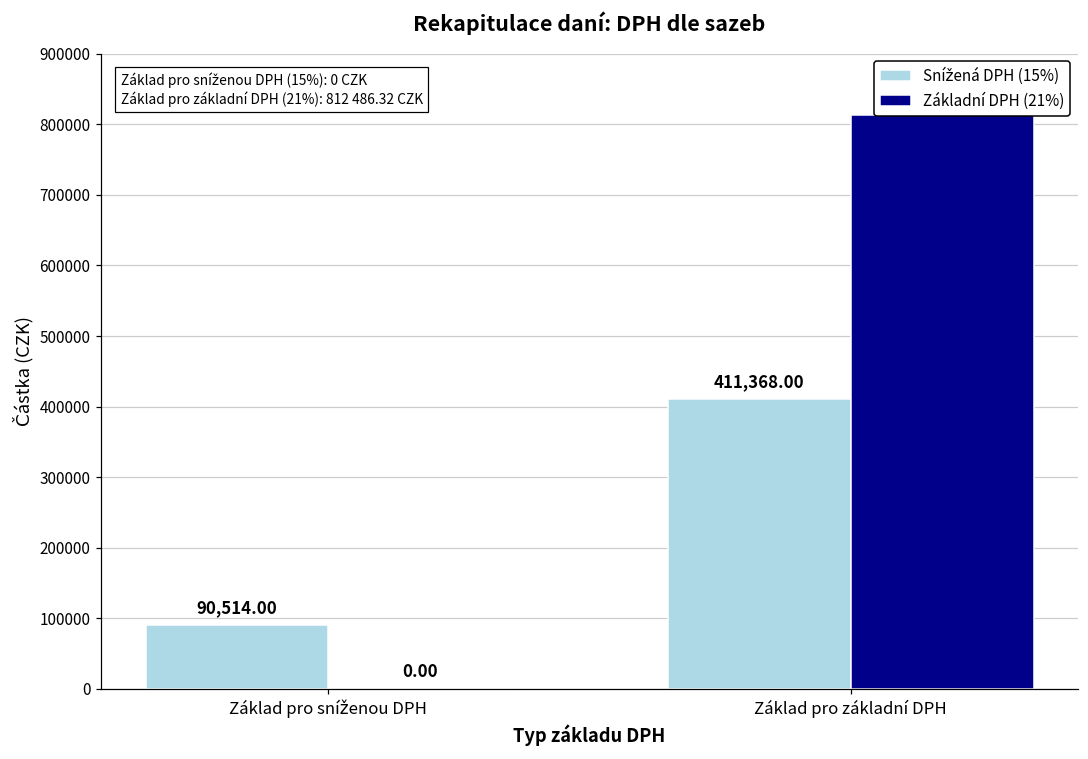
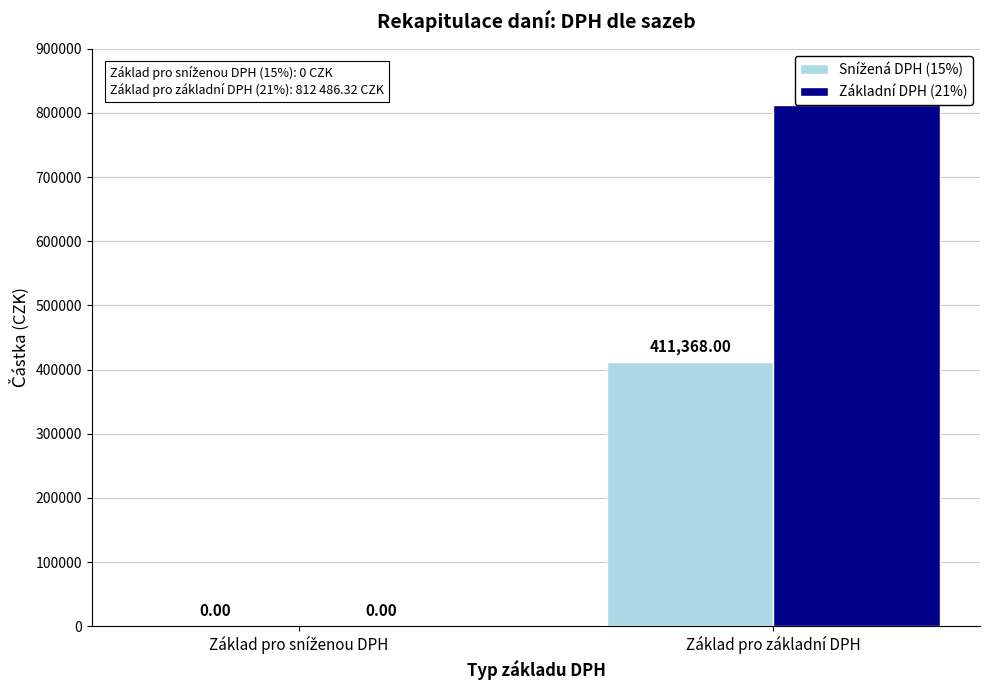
  {
    "Snížená DPH (15%)": {
-     "Základ pro sníženou DPH": "90,514.00",
+     "Základ pro sníženou DPH": "0.00",
      "Základ pro základní DPH": "411,368.00"
    },
    "Základní DPH (21%)": {
      "Základ pro sníženou DPH": "0.00"
    }
  }
